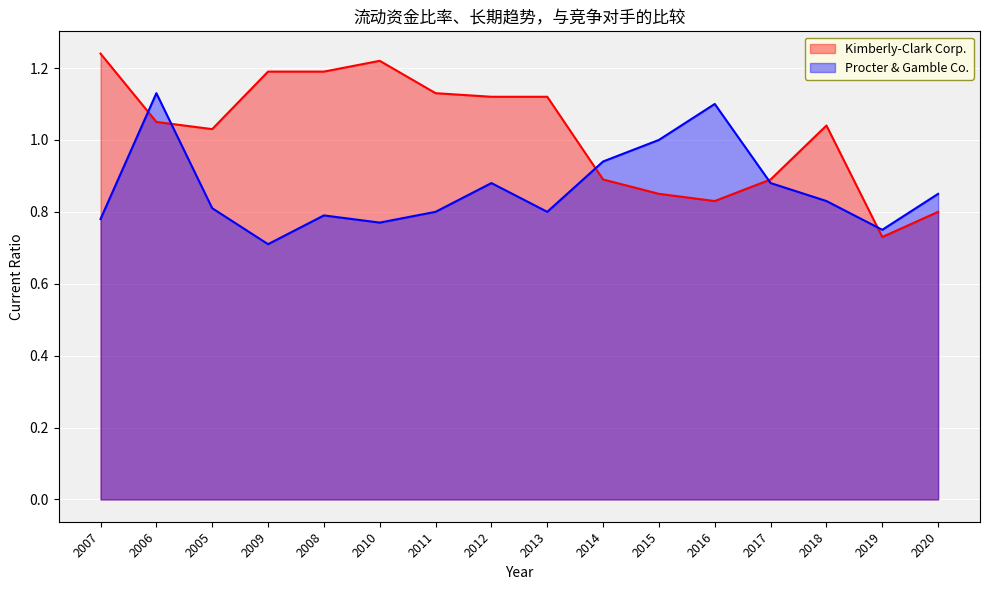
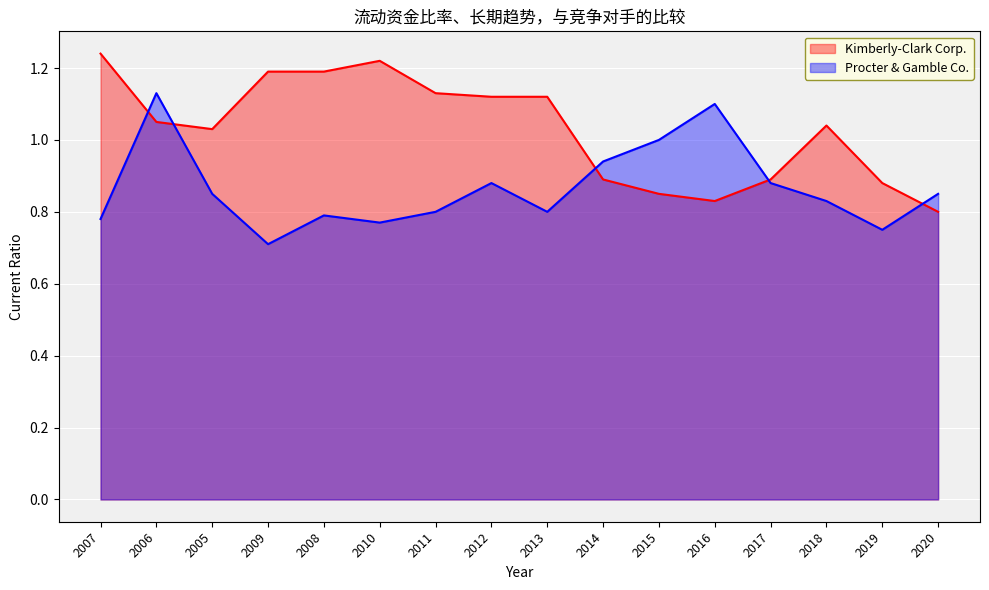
  {
    "Kimberly-Clark Corp.": {
      "2007": 1.24,
      "2006": 1.05,
      "2005": 1.03,
      "2009": 1.19,
      "2008": 1.19,
      "2010": 1.22,
      "2011": 1.13,
      "2012": 1.12,
      "2013": 1.12,
      "2014": 0.89,
      "2015": 0.85,
      "2016": 0.83,
      "2017": 0.89,
      "2018": 1.04,
-     "2019": 0.73,
+     "2019": 0.88,
      "2020": 0.80
    },
    "Procter & Gamble Co.": {
      "2007": 0.78,
      "2006": 1.13,
-     "2005": 0.81,
+     "2005": 0.85,
      "2009": 0.71,
      "2008": 0.79,
      "2010": 0.77,
      "2011": 0.80,
      "2012": 0.88,
      "2013": 0.80,
      "2014": 0.94,
      "2015": 1.00,
      "2016": 1.10,
      "2017": 0.88,
      "2018": 0.83,
      "2019": 0.75,
      "2020": 0.85
    }
  }
